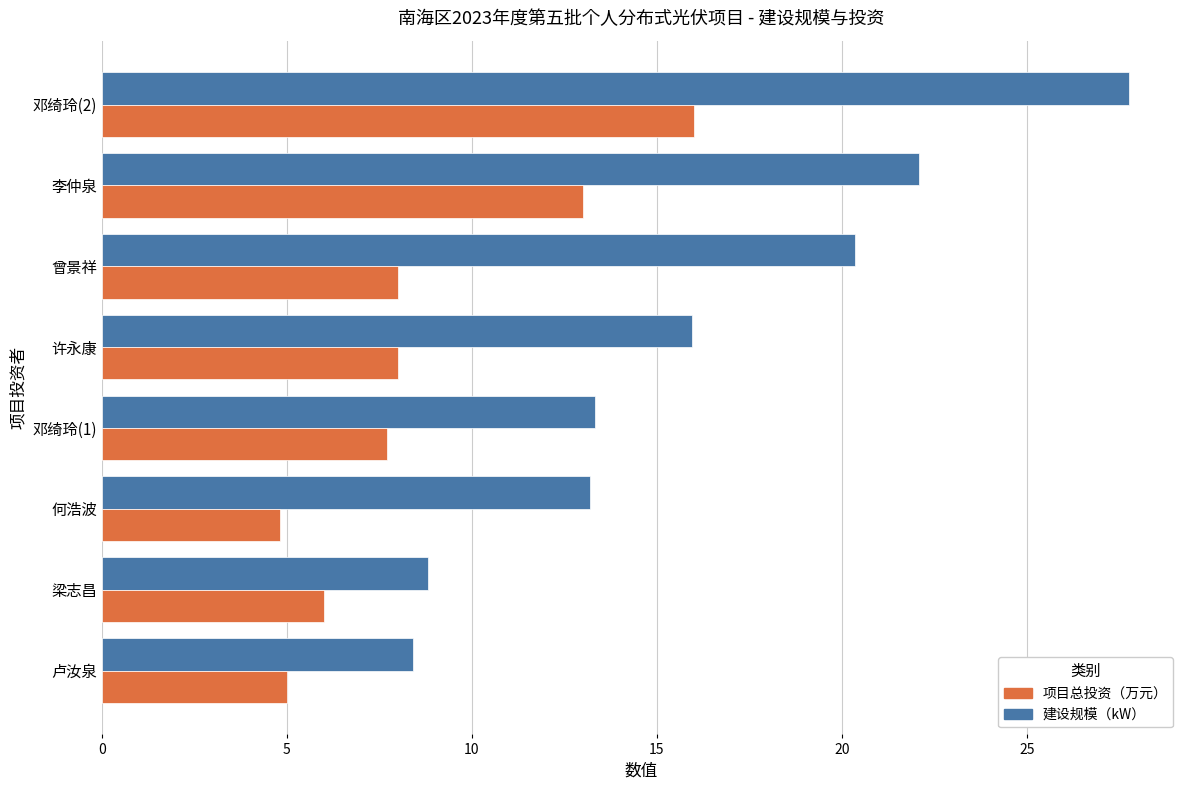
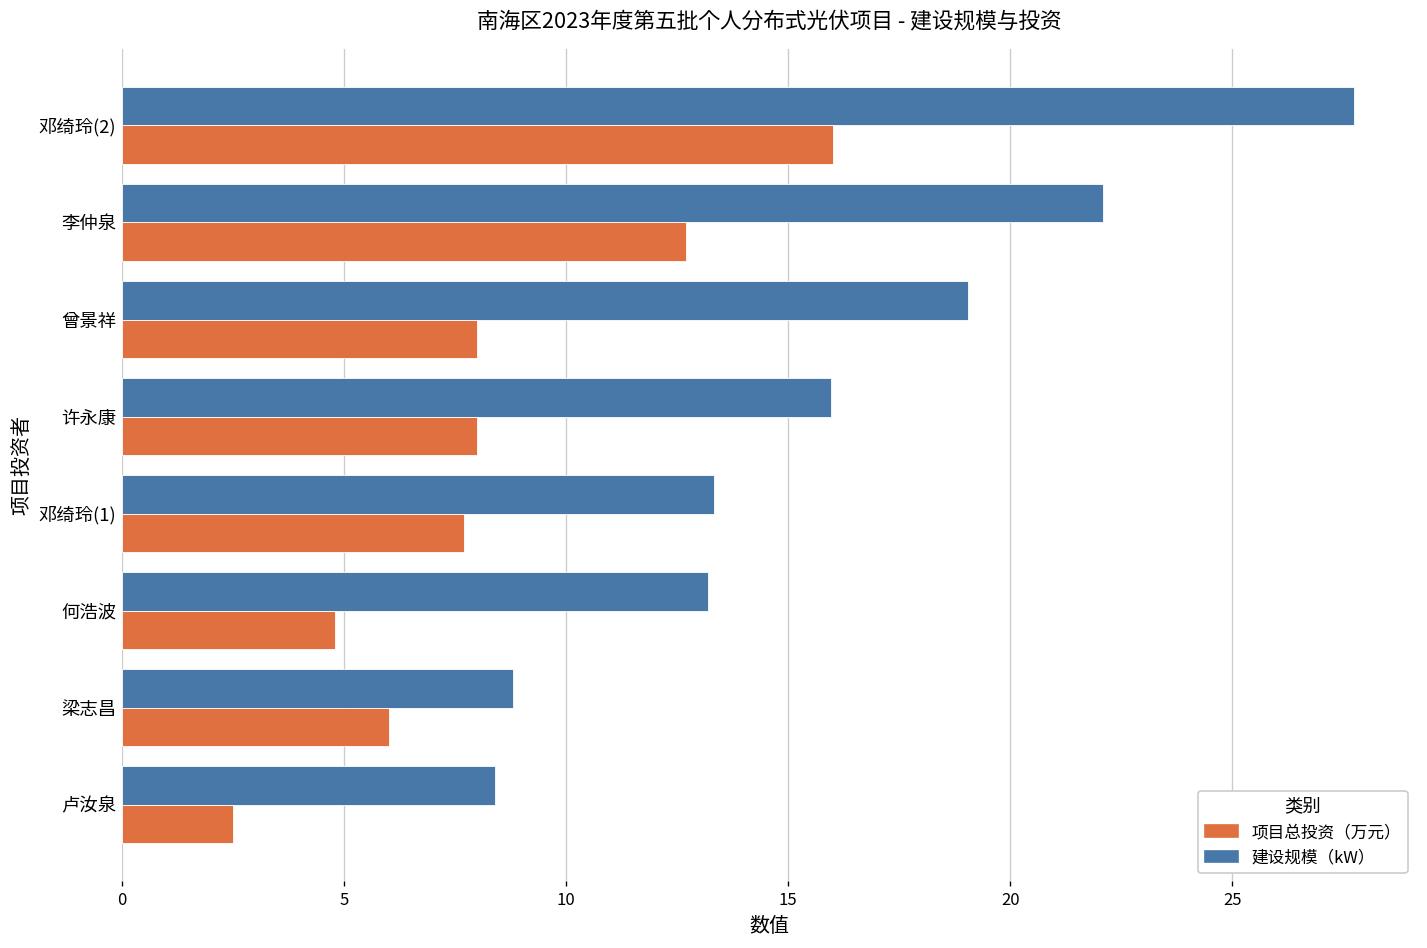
  {
    "建设规模（kW）": {
      "邓绮玲(2)": 27.8,
      "李仲泉": 22.1,
-     "曾景祥": 20.4,
+     "曾景祥": 19.1,
      "许永康": 16.0,
      "邓绮玲(1)": 13.3,
      "何浩波": 13.2,
      "梁志昌": 8.8,
      "卢汝泉": 8.4
    },
    "项目总投资（万元）": {
      "邓绮玲(2)": 16.0,
-     "李仲泉": 13.0,
+     "李仲泉": 12.7,
      "曾景祥": 8.0,
      "许永康": 8.0,
      "邓绮玲(1)": 7.7,
      "何浩波": 4.8,
      "梁志昌": 6.0,
-     "卢汝泉": 5.0
+     "卢汝泉": 2.5
    }
  }
